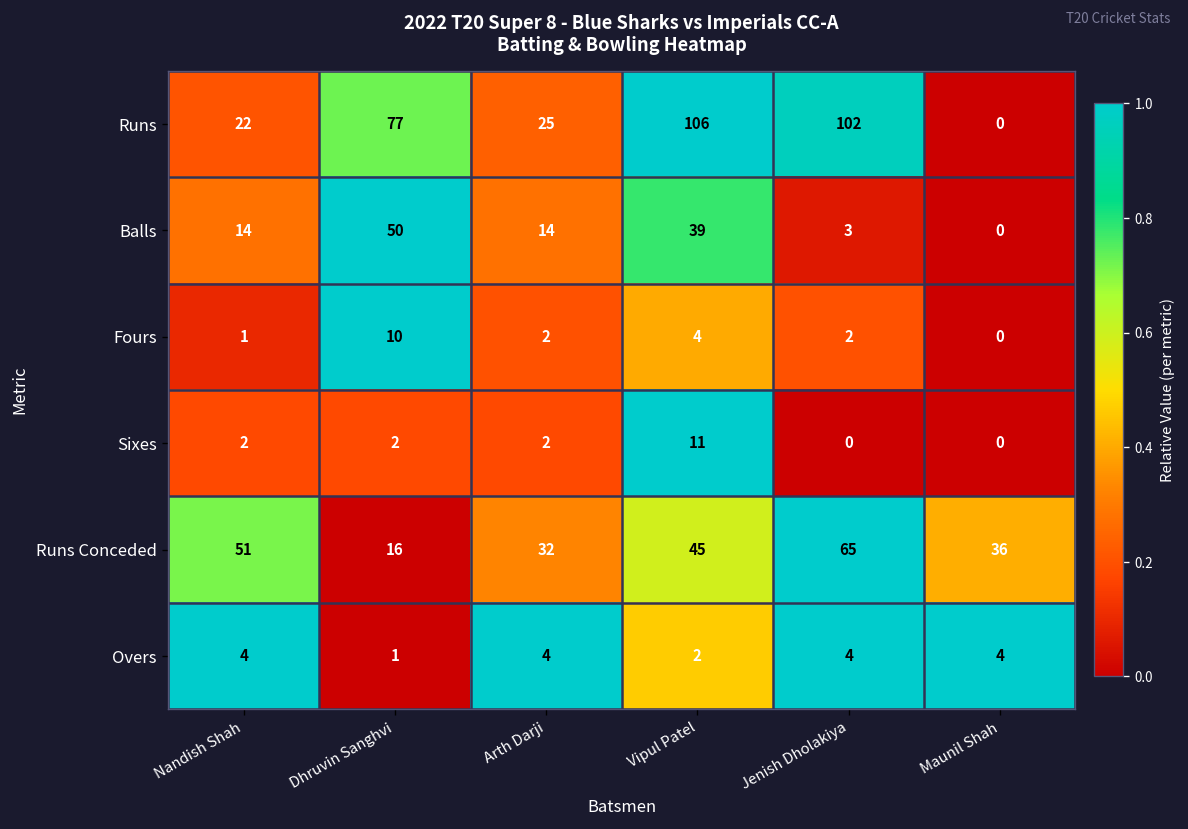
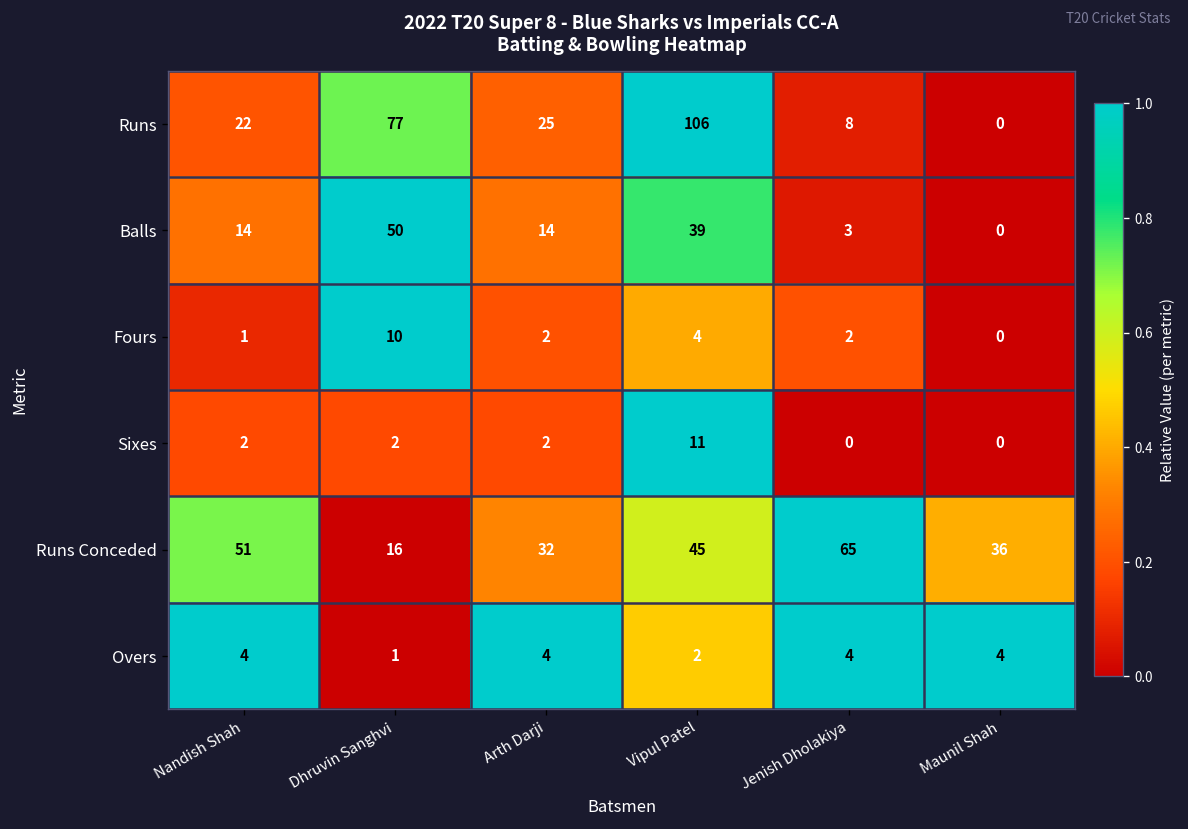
  {
    "Runs": {
      "Nandish Shah": 22,
      "Dhruvin Sanghvi": 77,
      "Arth Darji": 25,
      "Vipul Patel": 106,
-     "Jenish Dholakiya": 102,
+     "Jenish Dholakiya": 8,
      "Maunil Shah": 0
    },
    "Balls": {
      "Nandish Shah": 14,
      "Dhruvin Sanghvi": 50,
      "Arth Darji": 14,
      "Vipul Patel": 39,
      "Jenish Dholakiya": 3,
      "Maunil Shah": 0
    },
    "Fours": {
      "Nandish Shah": 1,
      "Dhruvin Sanghvi": 10,
      "Arth Darji": 2,
      "Vipul Patel": 4,
      "Jenish Dholakiya": 2,
      "Maunil Shah": 0
    },
    "Sixes": {
      "Nandish Shah": 2,
      "Dhruvin Sanghvi": 2,
      "Arth Darji": 2,
      "Vipul Patel": 11,
      "Jenish Dholakiya": 0,
      "Maunil Shah": 0
    },
    "Runs Conceded": {
      "Nandish Shah": 51,
      "Dhruvin Sanghvi": 16,
      "Arth Darji": 32,
      "Vipul Patel": 45,
      "Jenish Dholakiya": 65,
      "Maunil Shah": 36
    },
    "Overs": {
      "Nandish Shah": 4,
      "Dhruvin Sanghvi": 1,
      "Arth Darji": 4,
      "Vipul Patel": 2,
      "Jenish Dholakiya": 4,
      "Maunil Shah": 4
    }
  }
